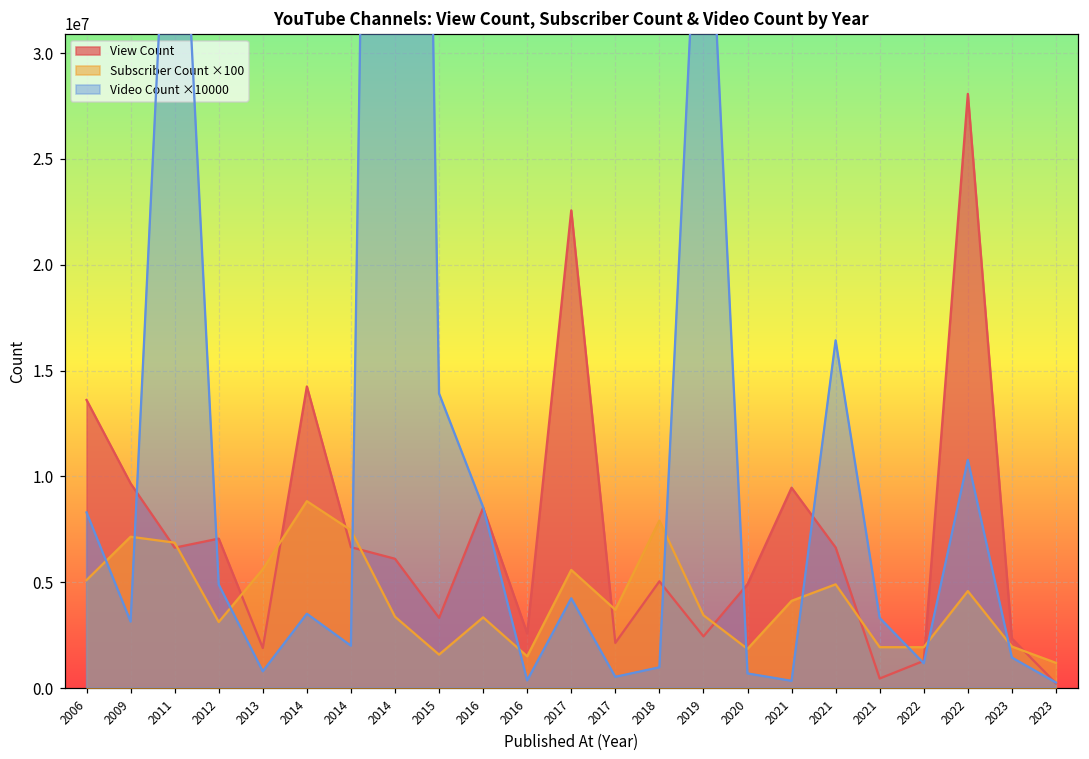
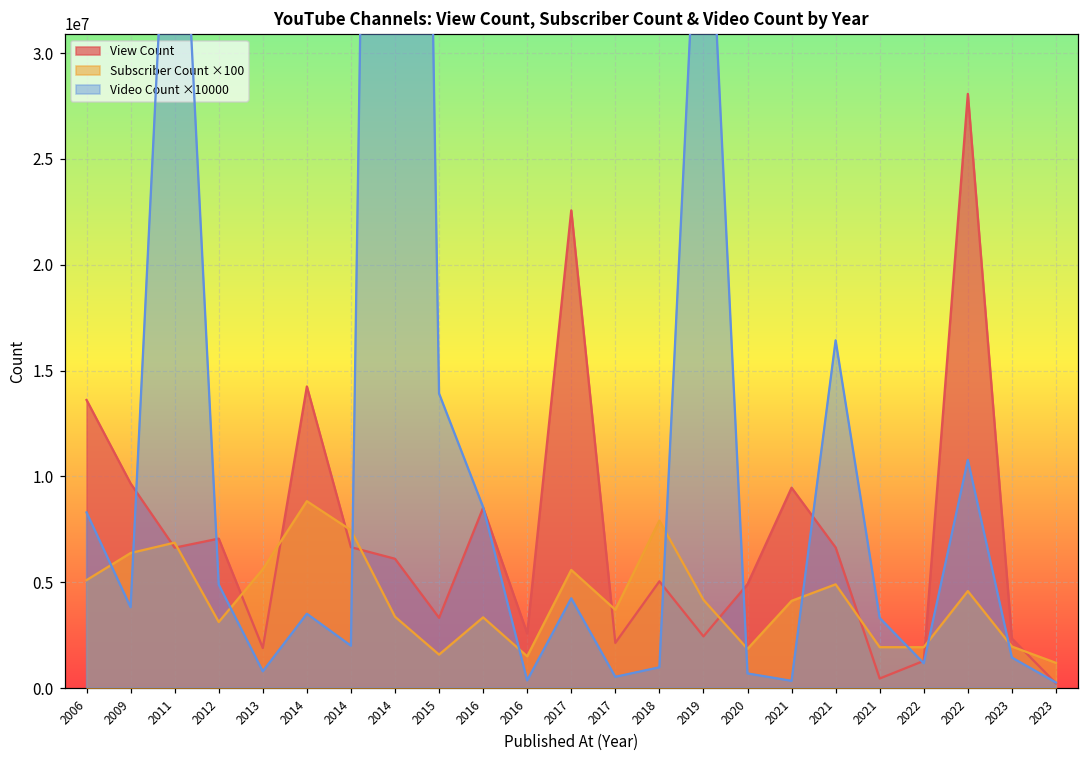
  {
    "View Count": {
      "2006": 13600000,
      "2009": 9700000,
      "2011": 6600000,
      "2012": 7100000,
      "2013": 1900000,
      "2015": 3300000,
      "2018": 5000000,
      "2019": 2400000,
      "2020": 4900000
    },
    "Subscriber Count ×100": {
      "2006": 5100000,
-     "2009": 7100000,
+     "2009": 6400000,
      "2011": 6900000,
      "2012": 3100000,
      "2013": 5600000,
      "2015": 1600000,
      "2018": 7900000,
-     "2019": 3400000,
+     "2019": 4200000,
      "2020": 1900000
    },
    "Video Count ×10000": {
      "2006": 8300000,
-     "2009": 3100000,
+     "2009": 3800000,
      "2012": 4900000,
      "2013": 800000,
      "2015": 13900000,
      "2018": 1000000,
      "2020": 700000
    }
  }
